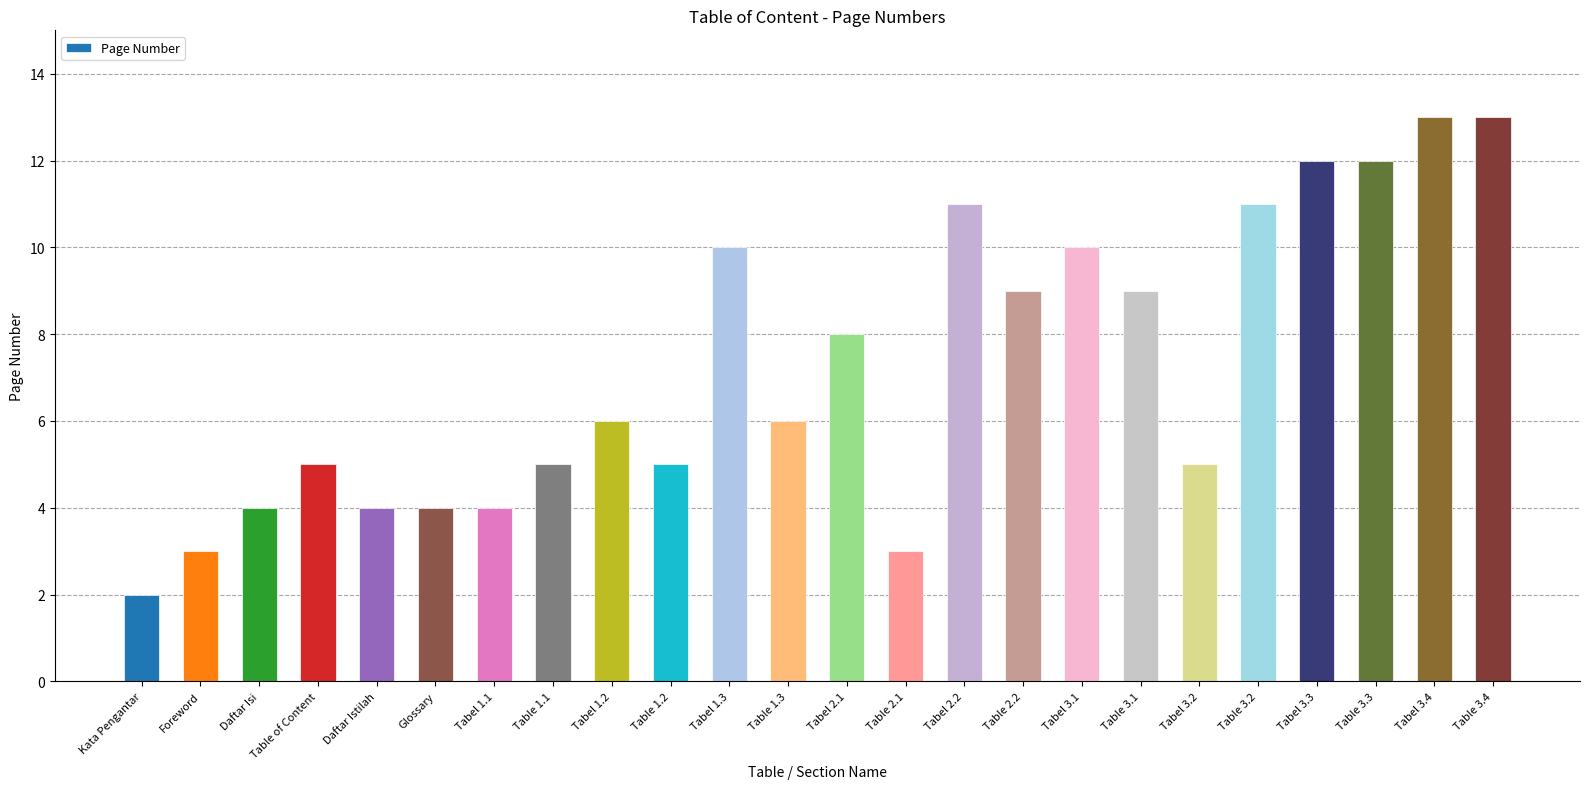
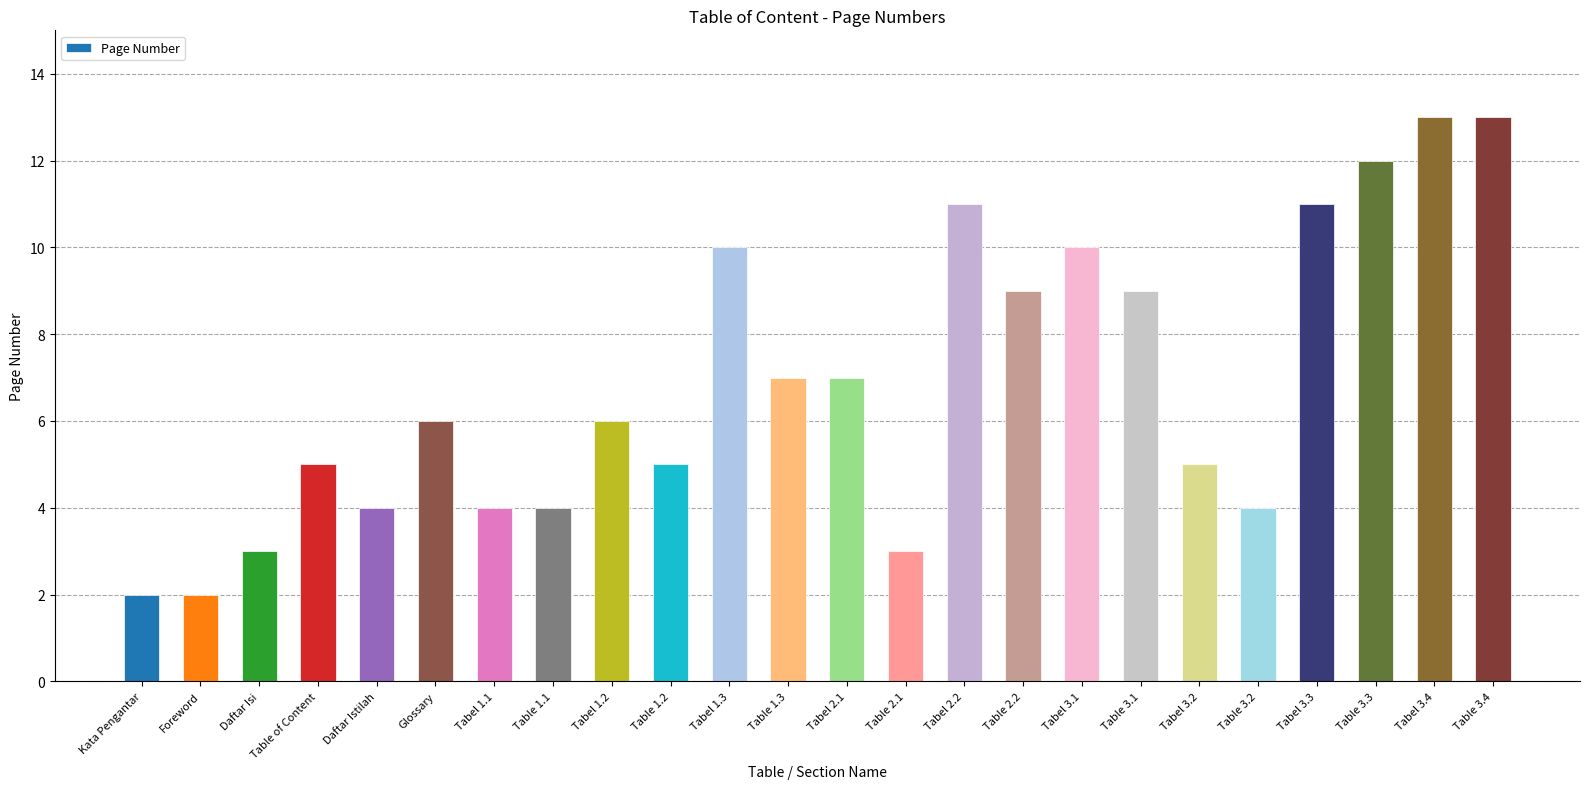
  {
    "Kata Pengantar": 2,
-   "Foreword": 3,
-   "Daftar Isi": 4,
+   "Foreword": 2,
+   "Daftar Isi": 3,
    "Table of Content": 5,
    "Daftar Istilah": 4,
-   "Glossary": 4,
+   "Glossary": 6,
    "Tabel 1.1": 4,
-   "Table 1.1": 5,
+   "Table 1.1": 4,
    "Tabel 1.2": 6,
    "Table 1.2": 5,
    "Tabel 1.3": 10,
-   "Table 1.3": 6,
-   "Tabel 2.1": 8,
+   "Table 1.3": 7,
+   "Tabel 2.1": 7,
    "Table 2.1": 3,
    "Tabel 2.2": 11,
    "Table 2.2": 9,
    "Tabel 3.1": 10,
    "Table 3.1": 9,
    "Tabel 3.2": 5,
-   "Table 3.2": 11,
-   "Tabel 3.3": 12,
+   "Table 3.2": 4,
+   "Tabel 3.3": 11,
    "Table 3.3": 12,
    "Tabel 3.4": 13,
    "Table 3.4": 13
  }
